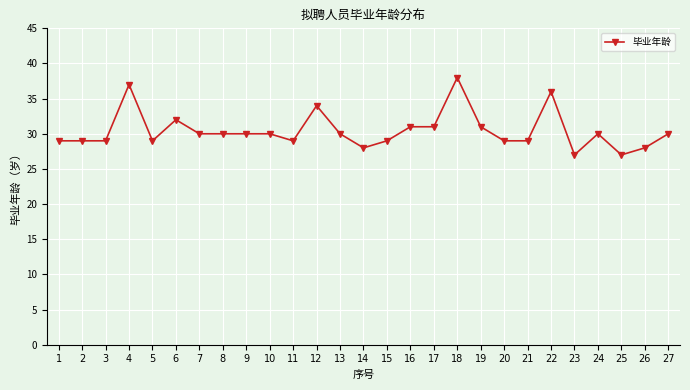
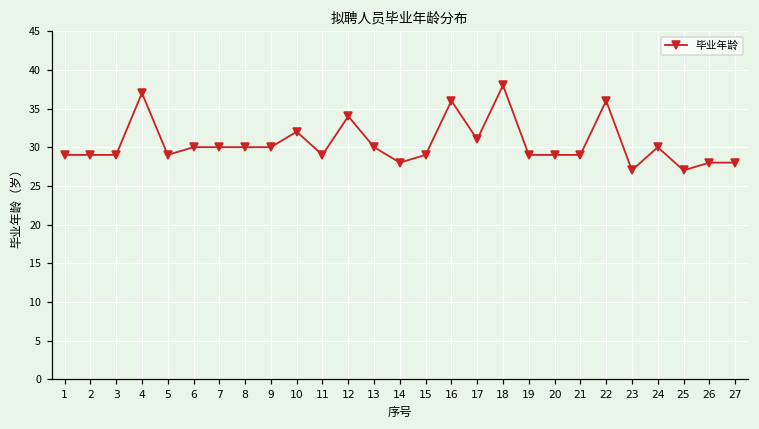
  {
    "1": 29,
    "2": 29,
    "3": 29,
    "4": 37,
    "5": 29,
-   "6": 32,
+   "6": 30,
    "7": 30,
    "8": 30,
    "9": 30,
-   "10": 30,
+   "10": 32,
    "11": 29,
    "12": 34,
    "13": 30,
    "14": 28,
    "15": 29,
-   "16": 31,
+   "16": 36,
    "17": 31,
    "18": 38,
-   "19": 31,
+   "19": 29,
    "20": 29,
    "21": 29,
    "22": 36,
    "23": 27,
    "24": 30,
    "25": 27,
    "26": 28,
-   "27": 30
+   "27": 28
  }
